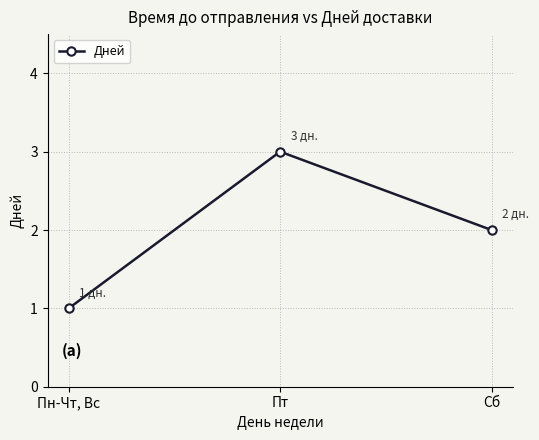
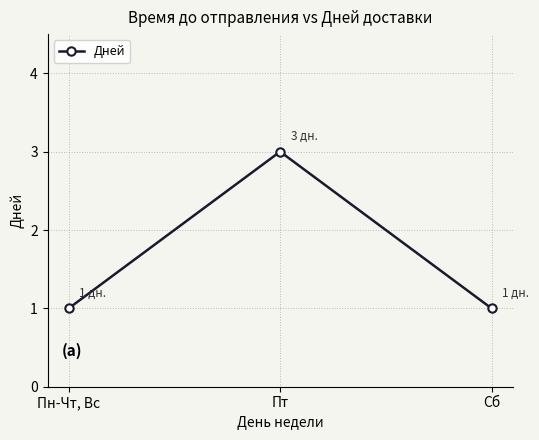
  {
    "Пн-Чт, Вс": 1,
    "Пт": 3,
-   "Сб": 2
+   "Сб": 1
  }
